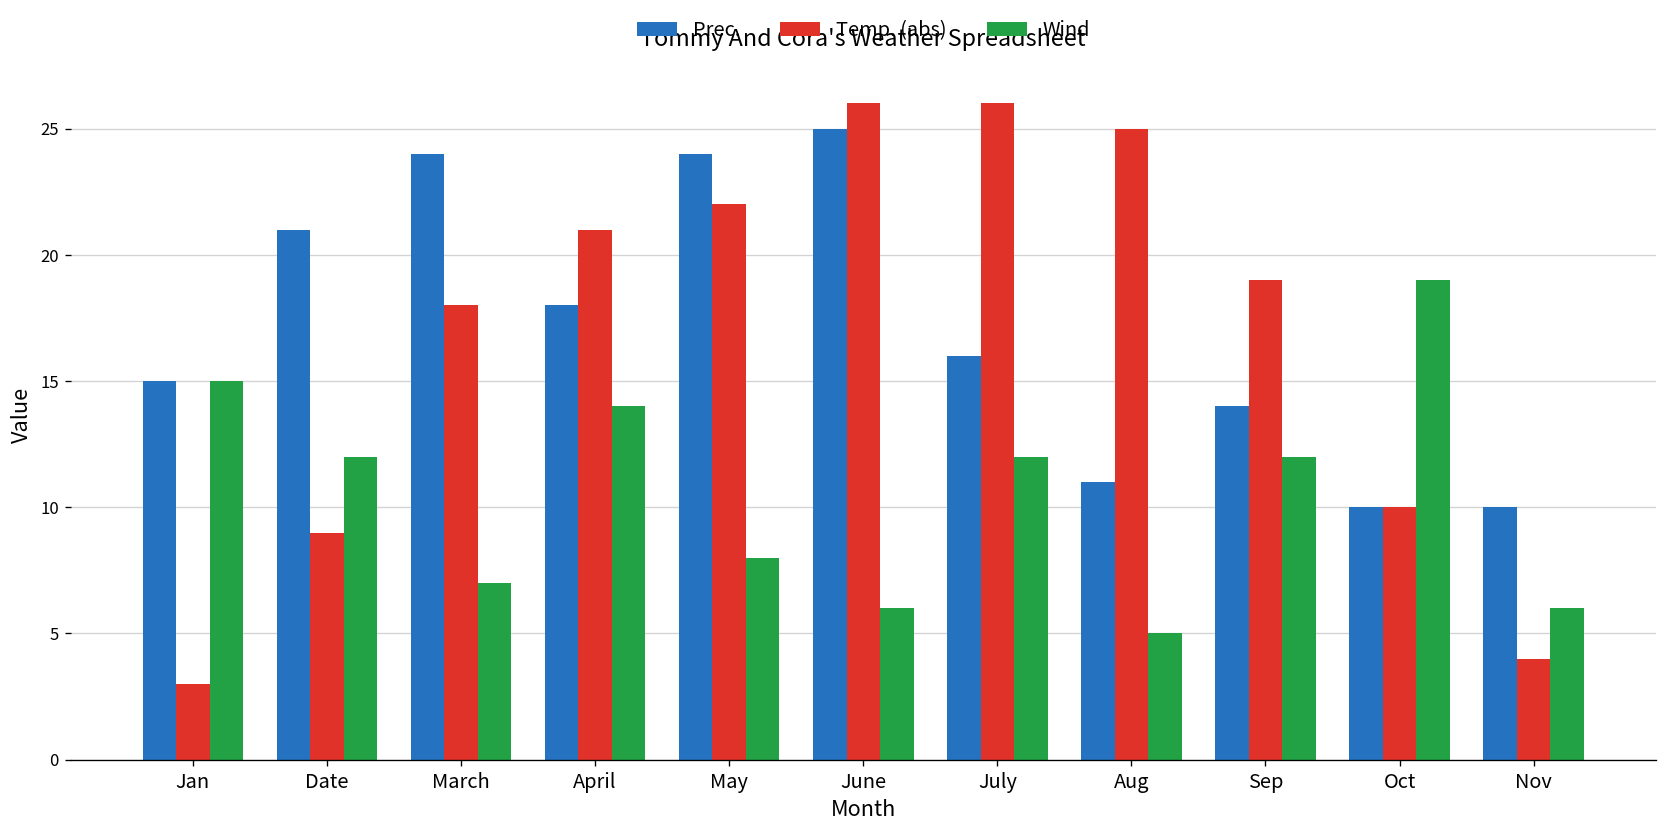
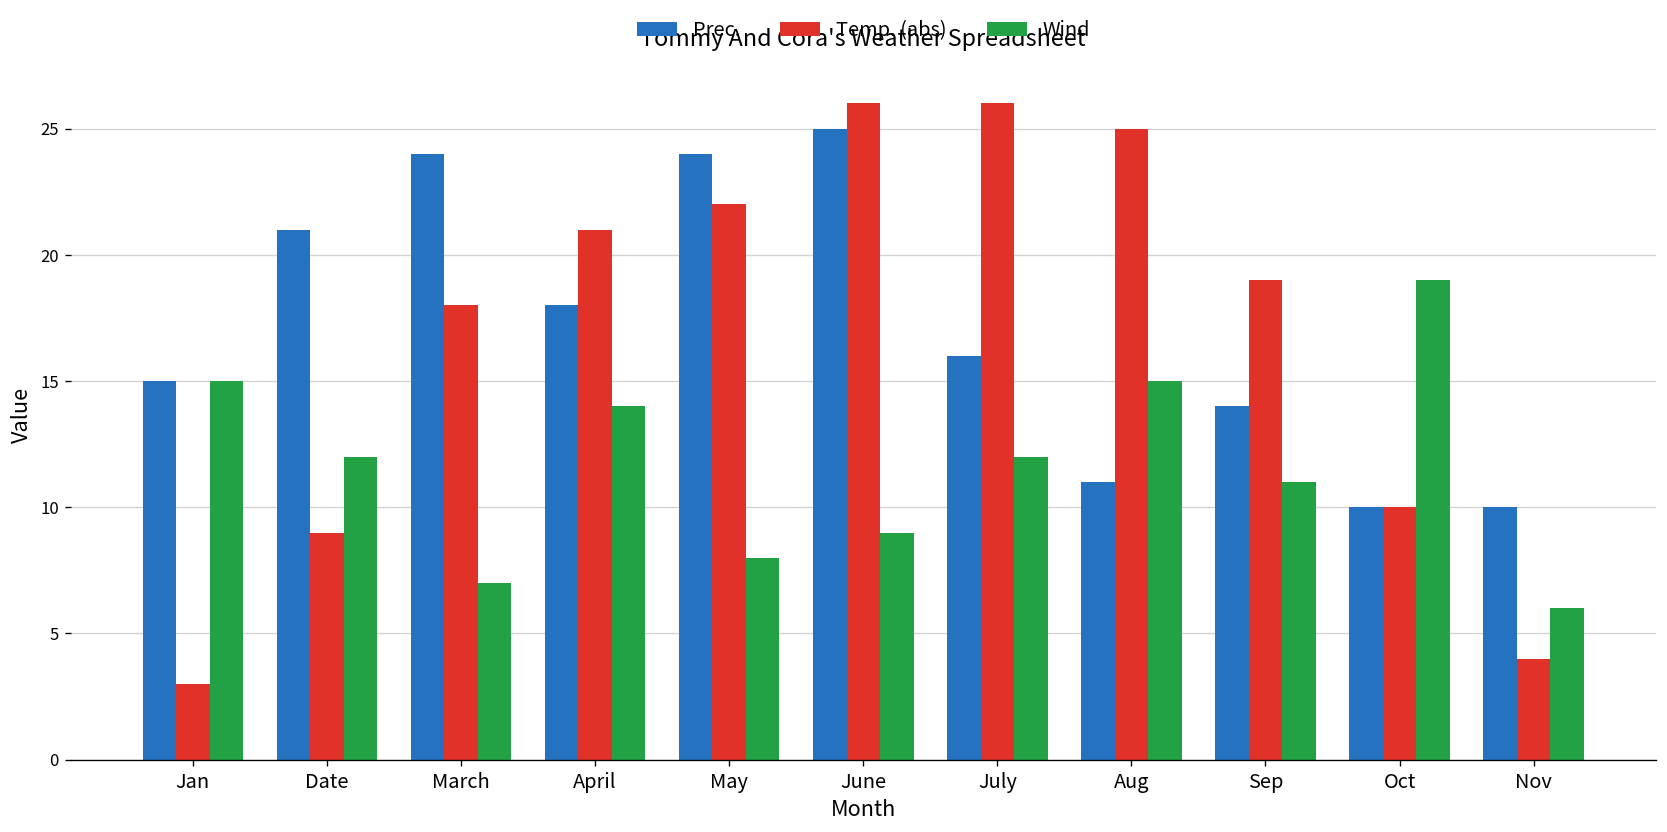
  {
    "Prec.": {
      "Jan": 15,
      "Date": 21,
      "March": 24,
      "April": 18,
      "May": 24,
      "June": 25,
      "July": 16,
      "Aug": 11,
      "Sep": 14,
      "Oct": 10,
      "Nov": 10
    },
    "Temp. (abs)": {
      "Jan": 3,
      "Date": 9,
      "March": 18,
      "April": 21,
      "May": 22,
      "June": 26,
      "July": 26,
      "Aug": 25,
      "Sep": 19,
      "Oct": 10,
      "Nov": 4
    },
    "Wind": {
      "Jan": 15,
      "Date": 12,
      "March": 7,
      "April": 14,
      "May": 8,
-     "June": 6,
+     "June": 9,
      "July": 12,
-     "Aug": 5,
-     "Sep": 12,
+     "Aug": 15,
+     "Sep": 11,
      "Oct": 19,
      "Nov": 6
    }
  }
